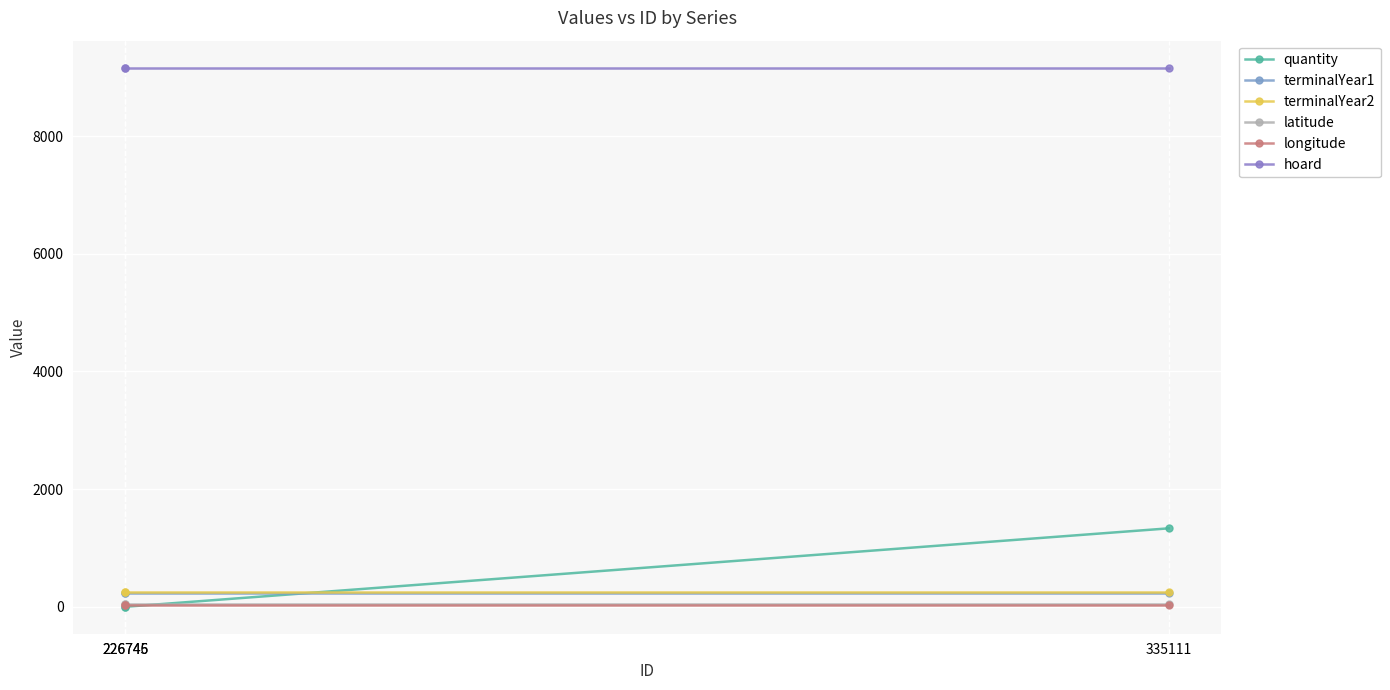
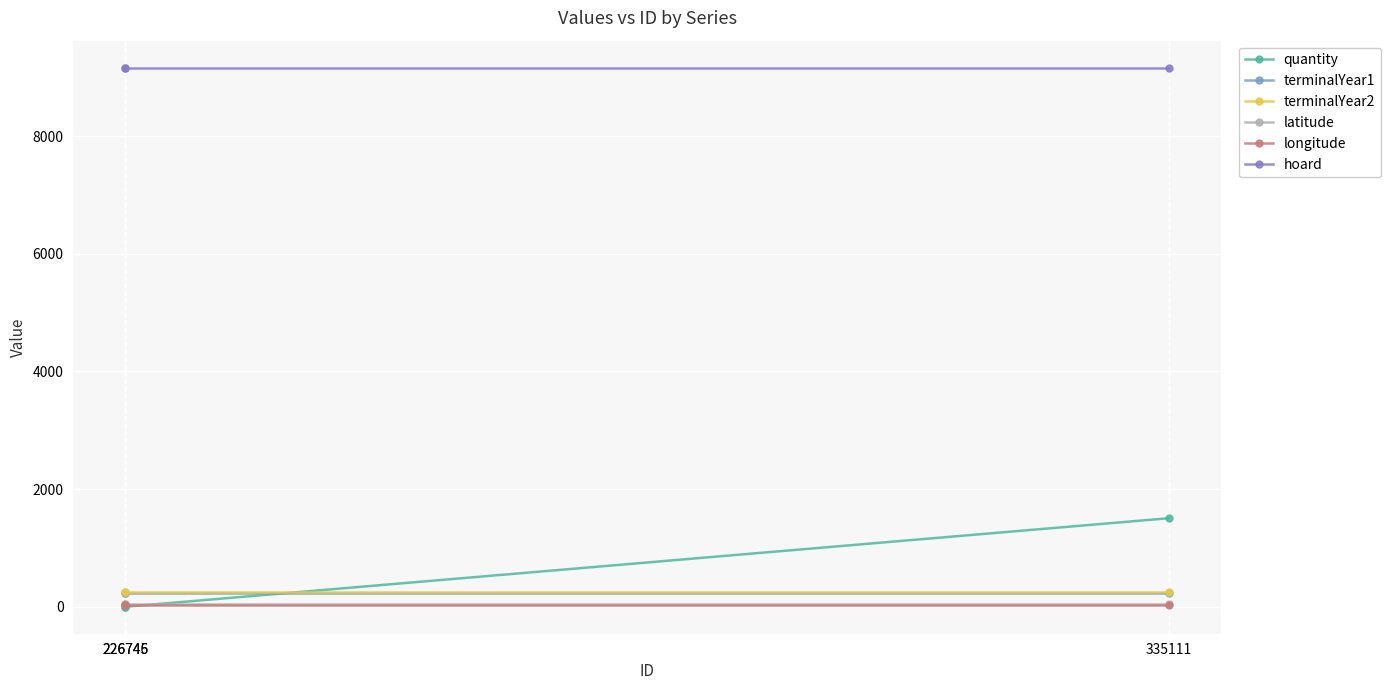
  {
    "quantity": {
-     "335111": 1300
+     "335111": 1500
    }
  }
